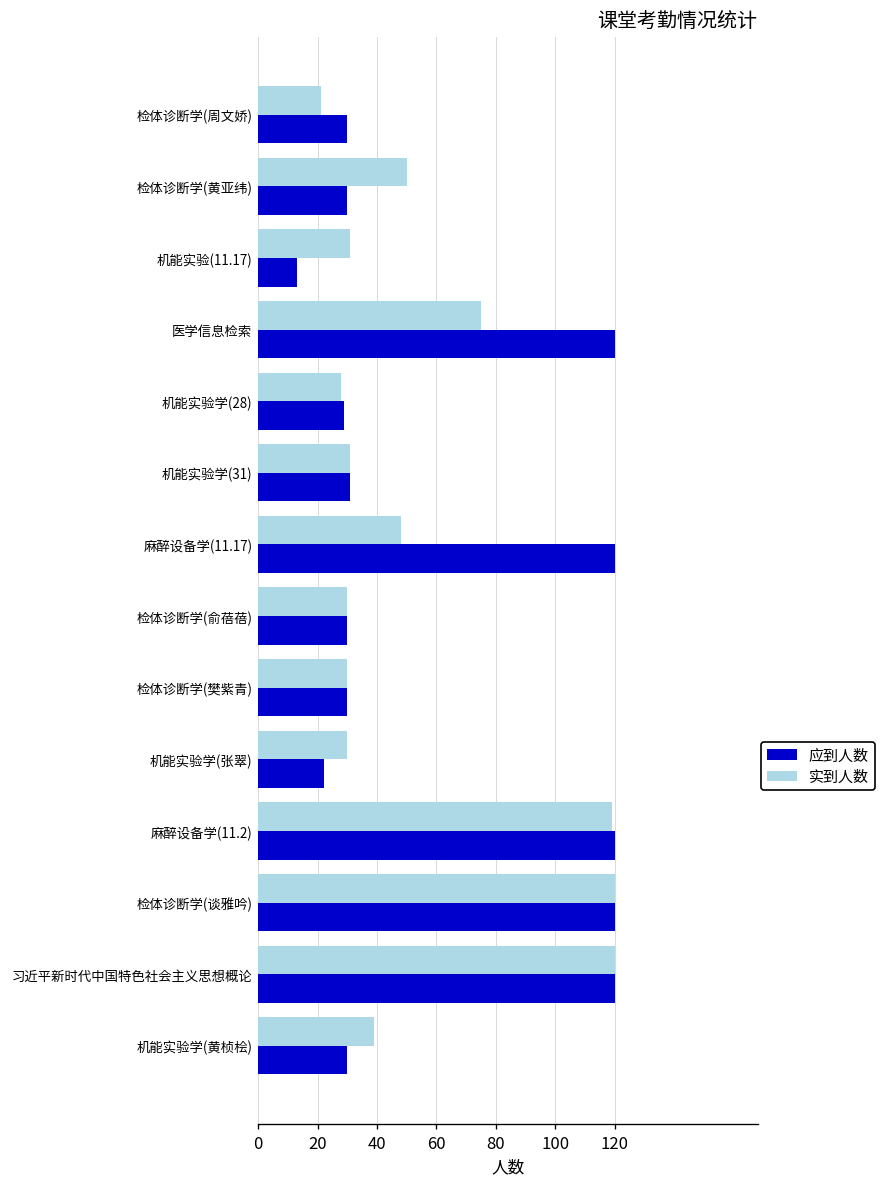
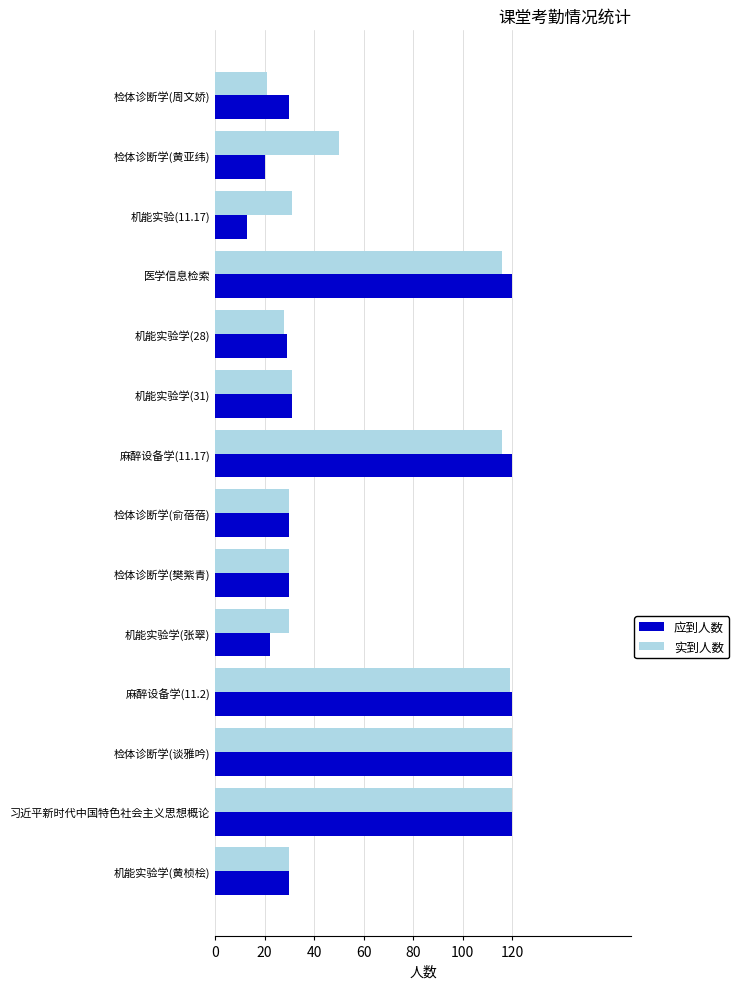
  {
    "应到人数": {
      "检体诊断学(周文娇)": 30,
-     "检体诊断学(黄亚纬)": 30,
+     "检体诊断学(黄亚纬)": 20,
      "机能实验(11.17)": 13,
      "医学信息检索": 120,
      "机能实验学(28)": 29,
      "机能实验学(31)": 31,
      "麻醉设备学(11.17)": 120,
      "检体诊断学(俞蓓蓓)": 30,
      "检体诊断学(樊紫青)": 30,
      "机能实验学(张翠)": 22,
      "麻醉设备学(11.2)": 120,
      "检体诊断学(谈雅吟)": 120,
      "习近平新时代中国特色社会主义思想概论": 120,
      "机能实验学(黄桢桧)": 30
    },
    "实到人数": {
      "检体诊断学(周文娇)": 21,
      "检体诊断学(黄亚纬)": 50,
      "机能实验(11.17)": 31,
-     "医学信息检索": 75,
+     "医学信息检索": 116,
      "机能实验学(28)": 28,
      "机能实验学(31)": 31,
-     "麻醉设备学(11.17)": 48,
+     "麻醉设备学(11.17)": 116,
      "检体诊断学(俞蓓蓓)": 30,
      "检体诊断学(樊紫青)": 30,
      "机能实验学(张翠)": 30,
      "麻醉设备学(11.2)": 119,
      "检体诊断学(谈雅吟)": 120,
      "习近平新时代中国特色社会主义思想概论": 120,
-     "机能实验学(黄桢桧)": 39
+     "机能实验学(黄桢桧)": 30
    }
  }
